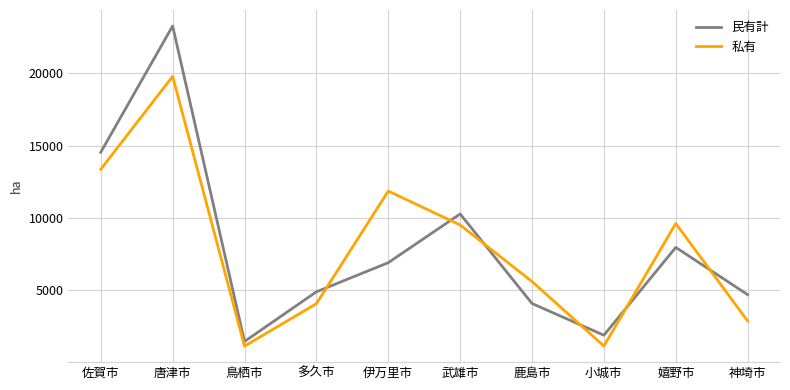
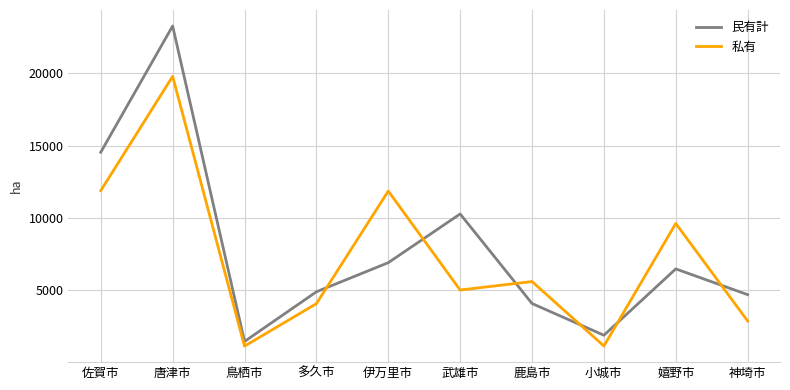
  {
    "民有計": {
      "佐賀市": 14500,
      "唐津市": 23300,
      "鳥栖市": 1400,
      "多久市": 4900,
      "伊万里市": 6900,
      "武雄市": 10300,
      "鹿島市": 4100,
      "小城市": 1900,
-     "嬉野市": 8000,
+     "嬉野市": 6500,
      "神埼市": 4700
    },
    "私有": {
-     "佐賀市": 13400,
+     "佐賀市": 11900,
      "唐津市": 19800,
      "鳥栖市": 1100,
      "多久市": 4100,
      "伊万里市": 11900,
-     "武雄市": 9500,
+     "武雄市": 5000,
      "鹿島市": 5600,
      "小城市": 1100,
      "嬉野市": 9600,
      "神埼市": 2900
    }
  }
